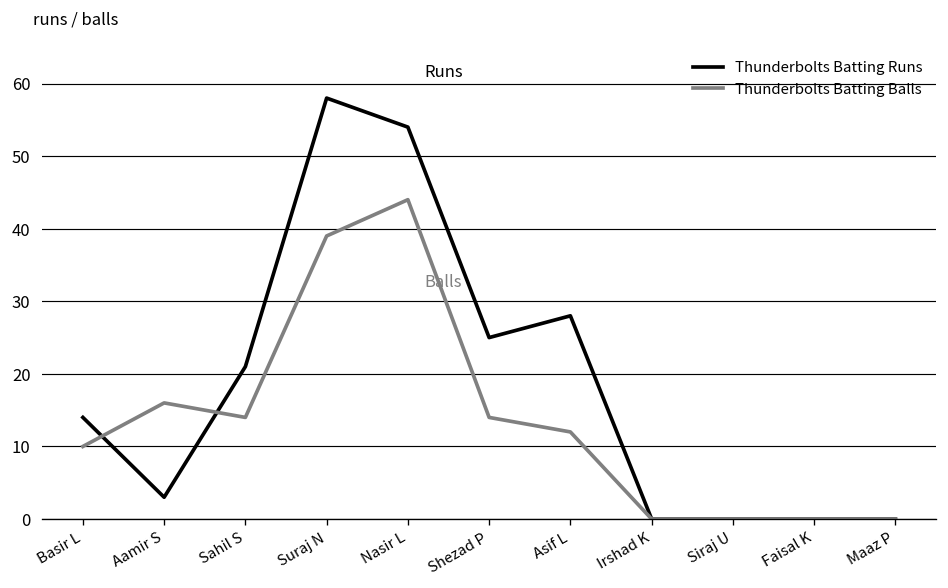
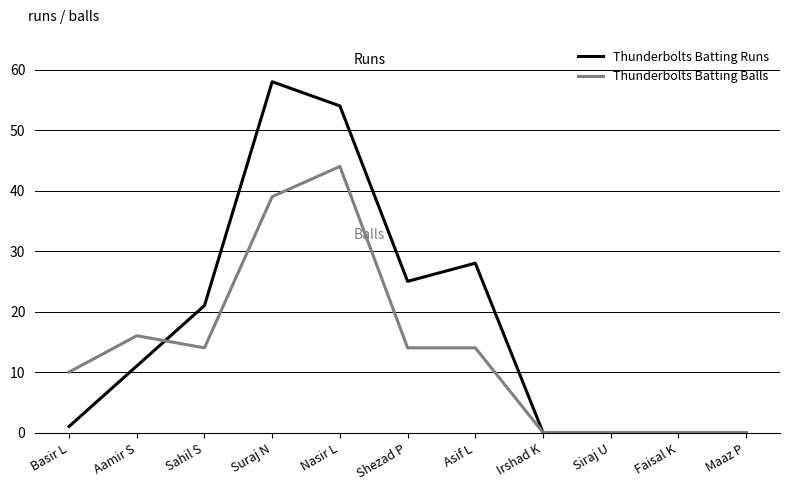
  {
    "Thunderbolts Batting Runs": {
-     "Basir L": 14,
-     "Aamir S": 3,
+     "Basir L": 1,
+     "Aamir S": 11,
      "Sahil S": 21,
      "Suraj N": 58,
      "Nasir L": 54,
      "Shezad P": 25,
      "Asif L": 28
    },
    "Thunderbolts Batting Balls": {
      "Basir L": 10,
      "Aamir S": 16,
      "Sahil S": 14,
      "Suraj N": 39,
      "Nasir L": 44,
      "Shezad P": 14,
-     "Asif L": 12
+     "Asif L": 14
    }
  }
